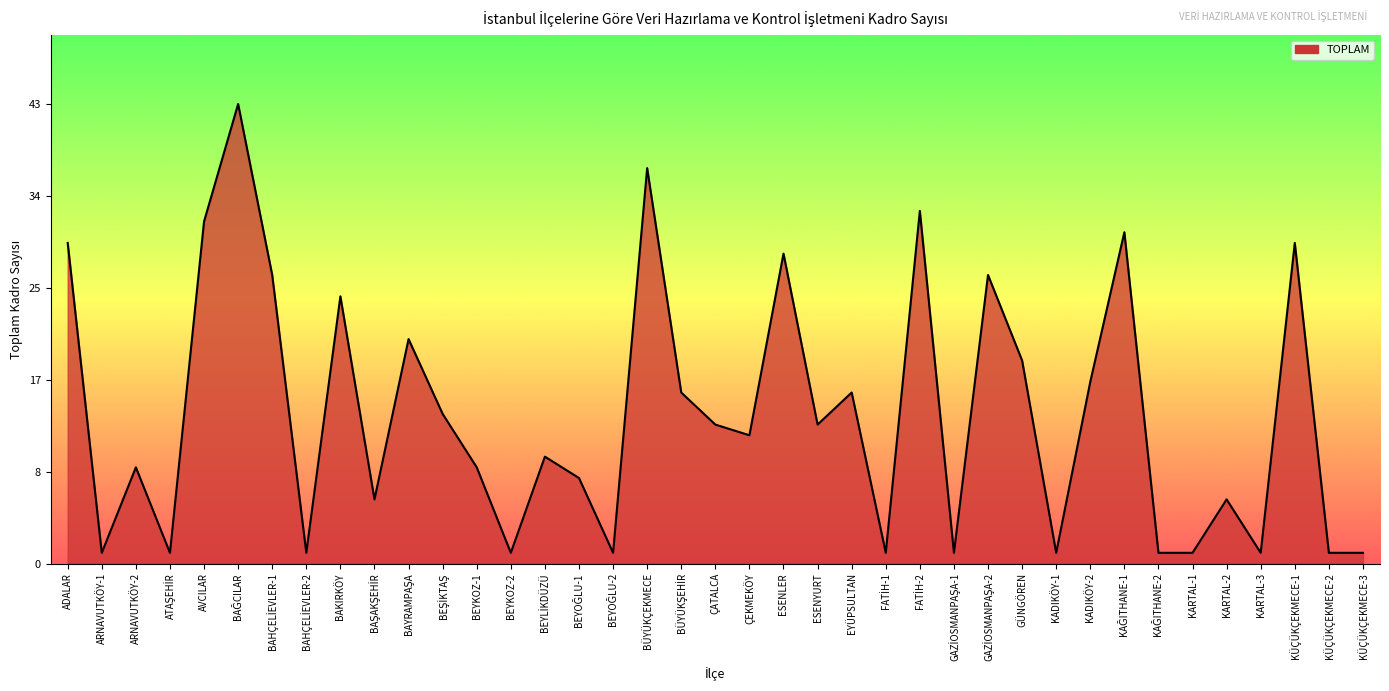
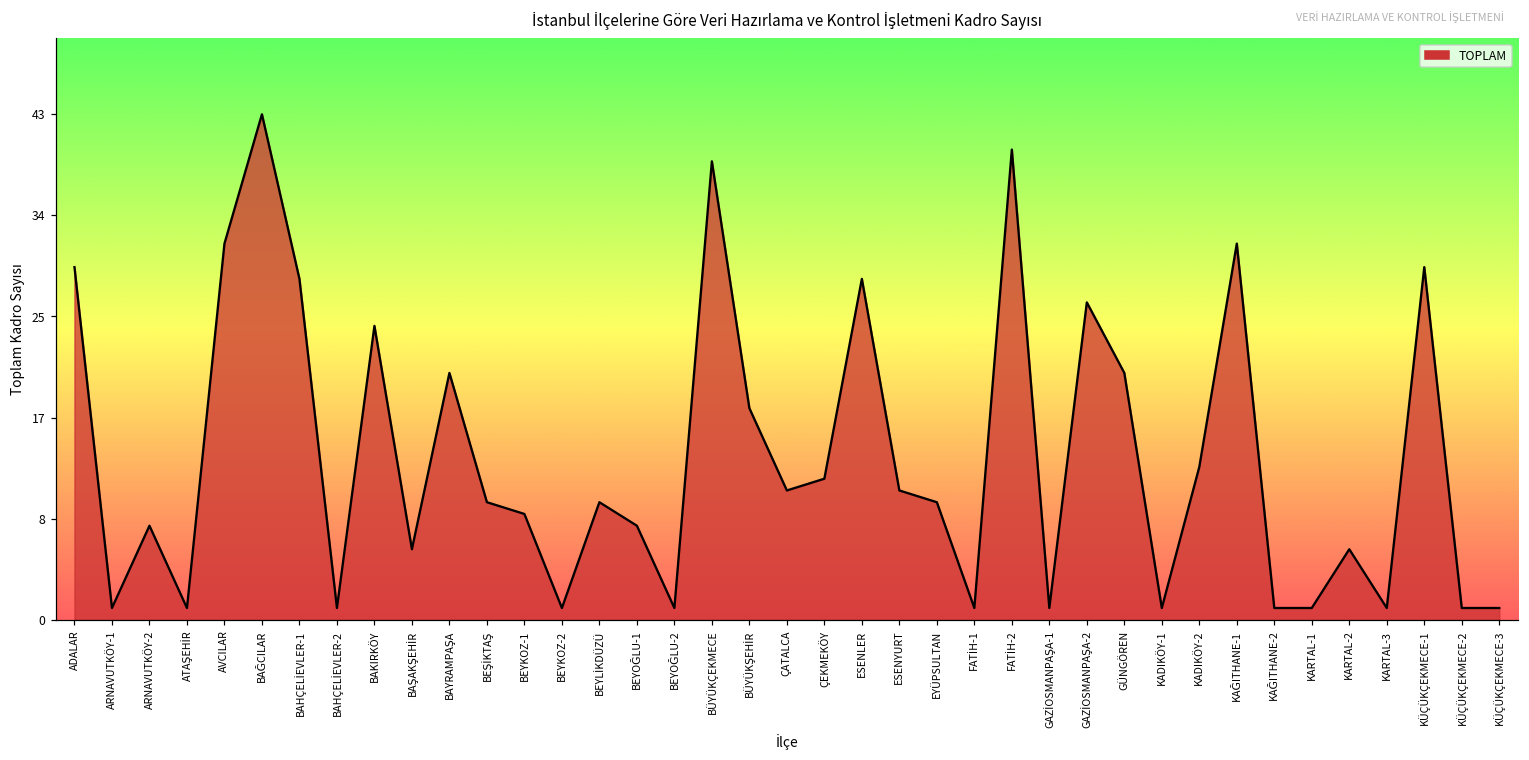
  {
    "ADALAR": 30,
    "ARNAVUTKÖY-1": 1,
-   "ARNAVUTKÖY-2": 9,
+   "ARNAVUTKÖY-2": 8,
    "ATAŞEHİR": 1,
    "AVCILAR": 32,
    "BAĞCILAR": 43,
-   "BAHÇELİEVLER-1": 27,
+   "BAHÇELİEVLER-1": 29,
    "BAHÇELİEVLER-2": 1,
    "BAKIRKÖY": 25,
    "BAŞAKŞEHİR": 6,
    "BAYRAMPAŞA": 21,
-   "BEŞİKTAŞ": 14,
+   "BEŞİKTAŞ": 10,
    "BEYKOZ-1": 9,
    "BEYKOZ-2": 1,
    "BEYLİKDÜZÜ": 10,
    "BEYOĞLU-1": 8,
    "BEYOĞLU-2": 1,
-   "BÜYÜKÇEKMECE": 37,
-   "BÜYÜKŞEHİR": 16,
-   "ÇATALCA": 13,
+   "BÜYÜKÇEKMECE": 39,
+   "BÜYÜKŞEHİR": 18,
+   "ÇATALCA": 11,
    "ÇEKMEKÖY": 12,
    "ESENLER": 29,
-   "ESENYURT": 13,
-   "EYÜPSULTAN": 16,
+   "ESENYURT": 11,
+   "EYÜPSULTAN": 10,
    "FATİH-1": 1,
-   "FATİH-2": 33,
+   "FATİH-2": 40,
    "GAZİOSMANPAŞA-1": 1,
    "GAZİOSMANPAŞA-2": 27,
-   "GÜNGÖREN": 19,
+   "GÜNGÖREN": 21,
    "KADIKÖY-1": 1,
-   "KADIKÖY-2": 17,
-   "KAĞITHANE-1": 31,
+   "KADIKÖY-2": 13,
+   "KAĞITHANE-1": 32,
    "KAĞITHANE-2": 1,
    "KARTAL-1": 1,
    "KARTAL-2": 6,
    "KARTAL-3": 1,
    "KÜÇÜKÇEKMECE-1": 30,
    "KÜÇÜKÇEKMECE-2": 1,
    "KÜÇÜKÇEKMECE-3": 1
  }
